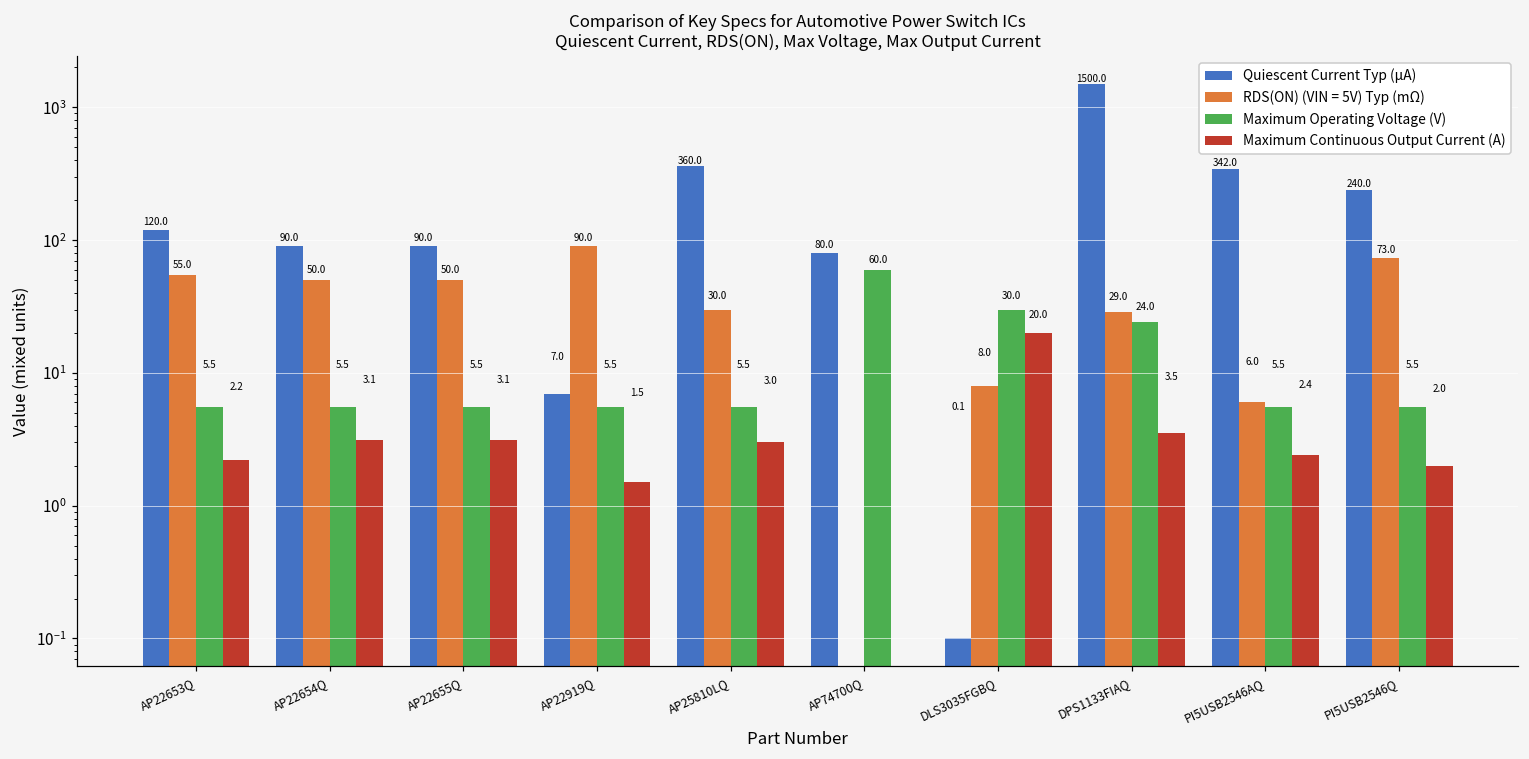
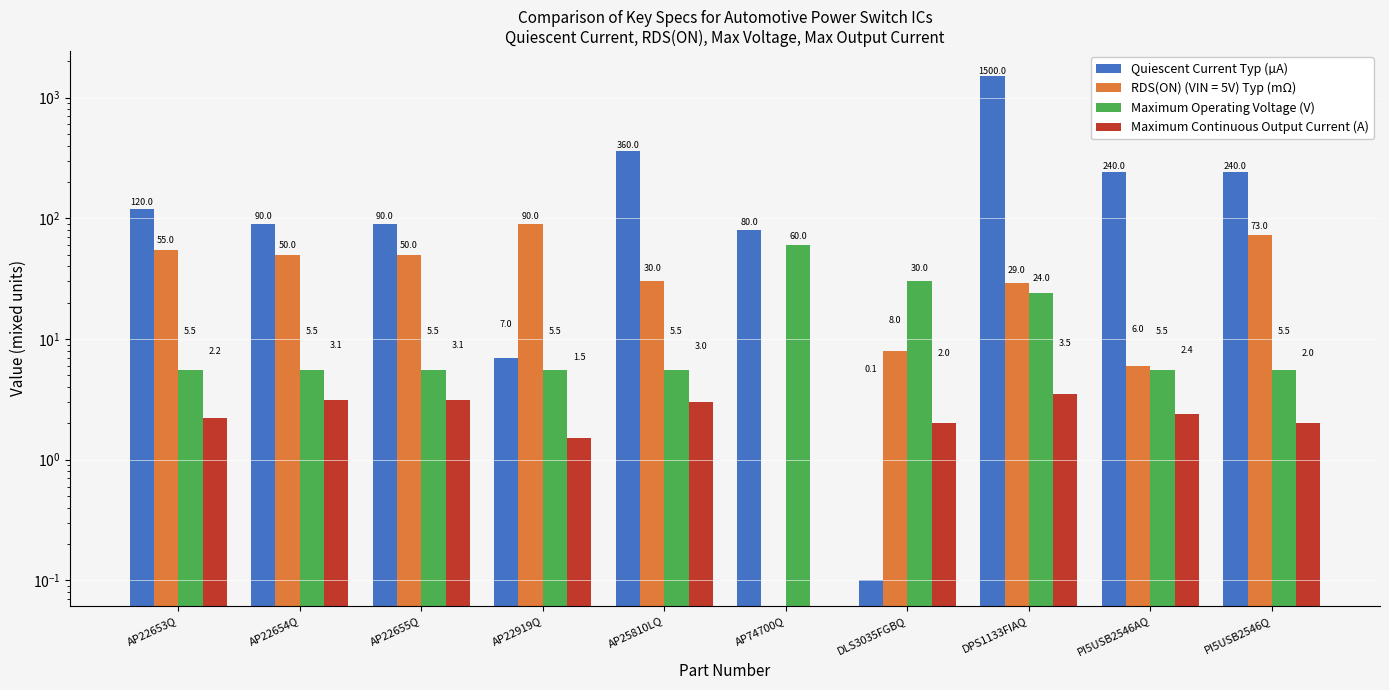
  {
    "Quiescent Current Typ (µA)": {
      "AP22653Q": 120.0,
      "AP22654Q": 90.0,
      "AP22655Q": 90.0,
      "AP25810LQ": 360.0,
      "AP74700Q": 80.0,
      "DPS1133FIAQ": 1500.0,
-     "PI5USB2546AQ": 342.0,
+     "PI5USB2546AQ": 240.0,
      "PI5USB2546Q": 240.0
    },
    "RDS(ON) (VIN = 5V) Typ (mΩ)": {
      "AP22653Q": 55.0,
      "AP22654Q": 50.0,
      "AP22655Q": 50.0,
      "AP22919Q": 90.0,
      "AP25810LQ": 30.0,
      "DPS1133FIAQ": 29.0,
      "PI5USB2546Q": 73.0
    },
    "Maximum Operating Voltage (V)": {
      "AP74700Q": 60.0,
      "DLS3035FGBQ": 30.0,
      "DPS1133FIAQ": 24.0
    },
    "Maximum Continuous Output Current (A)": {
-     "DLS3035FGBQ": 20.0
+     "DLS3035FGBQ": 2.0
    }
  }
